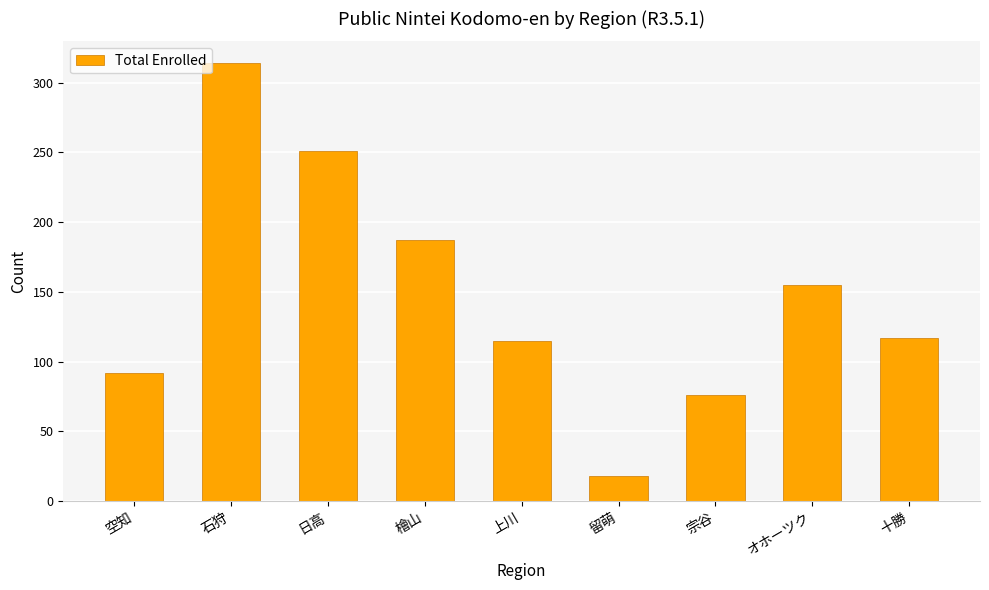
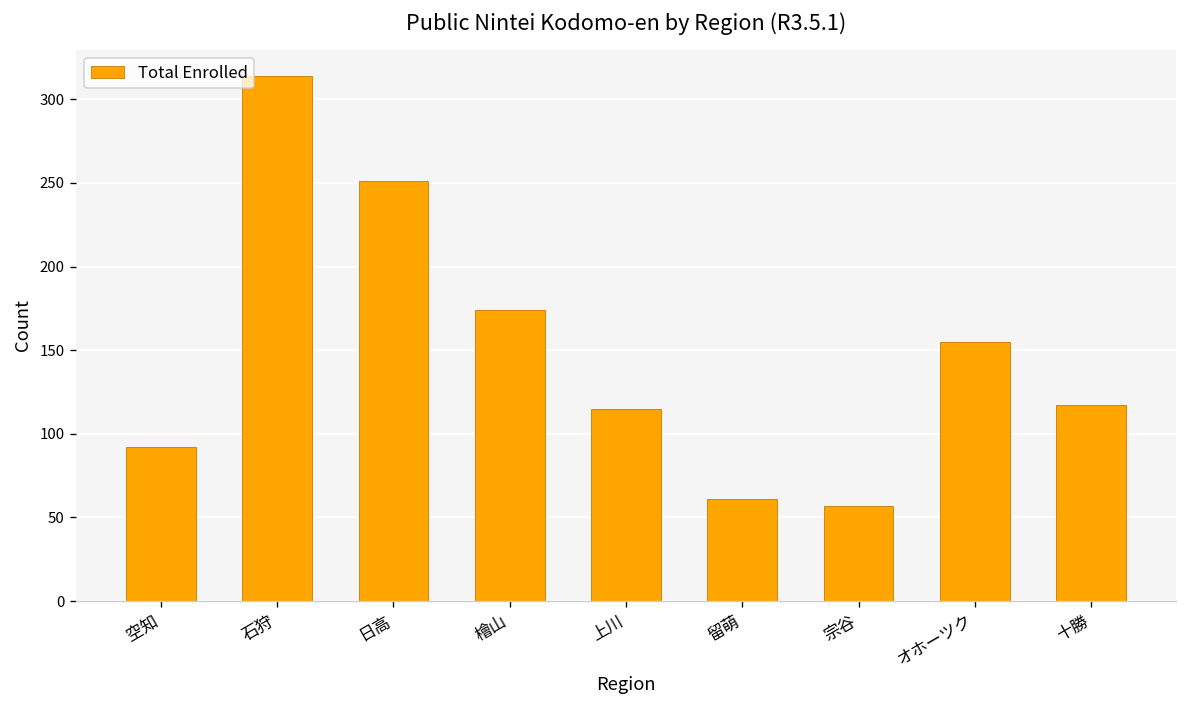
  {
    "空知": 92,
    "石狩": 314,
    "日高": 251,
-   "檜山": 187,
+   "檜山": 174,
    "上川": 115,
-   "留萌": 18,
-   "宗谷": 76,
+   "留萌": 61,
+   "宗谷": 57,
    "オホーツク": 155,
    "十勝": 117
  }
